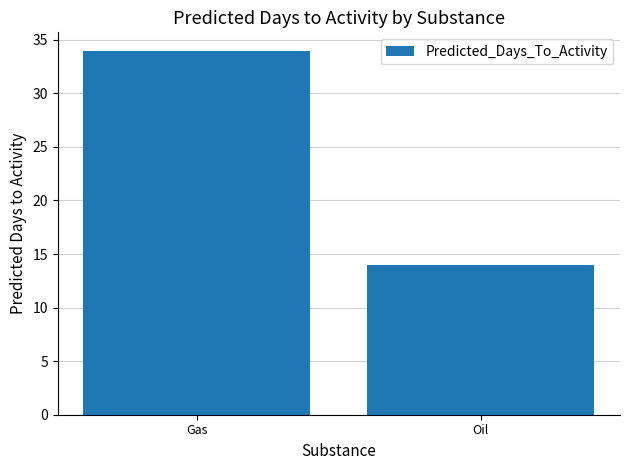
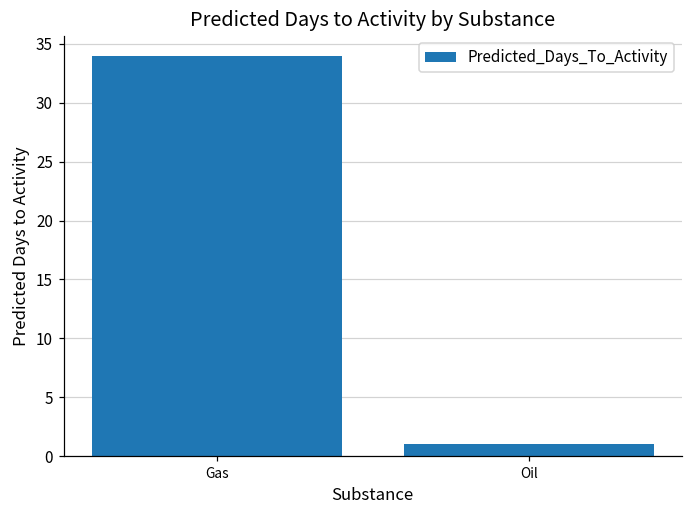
  {
    "Gas": 34,
-   "Oil": 14
+   "Oil": 1
  }
